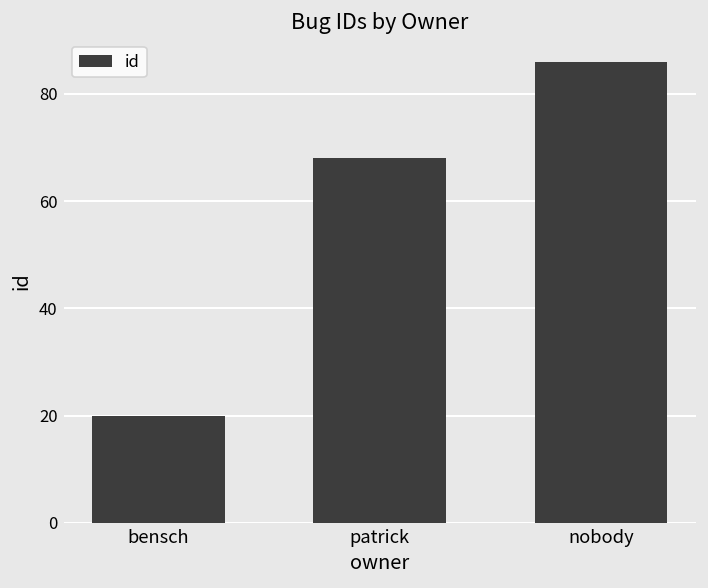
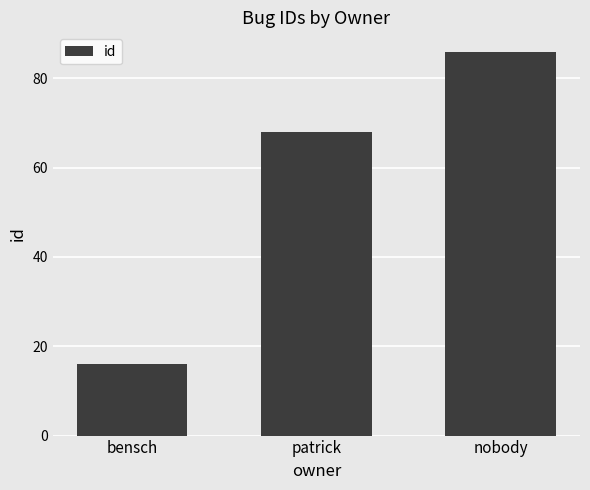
  {
-   "bensch": 20,
+   "bensch": 16,
    "patrick": 68,
    "nobody": 86
  }
